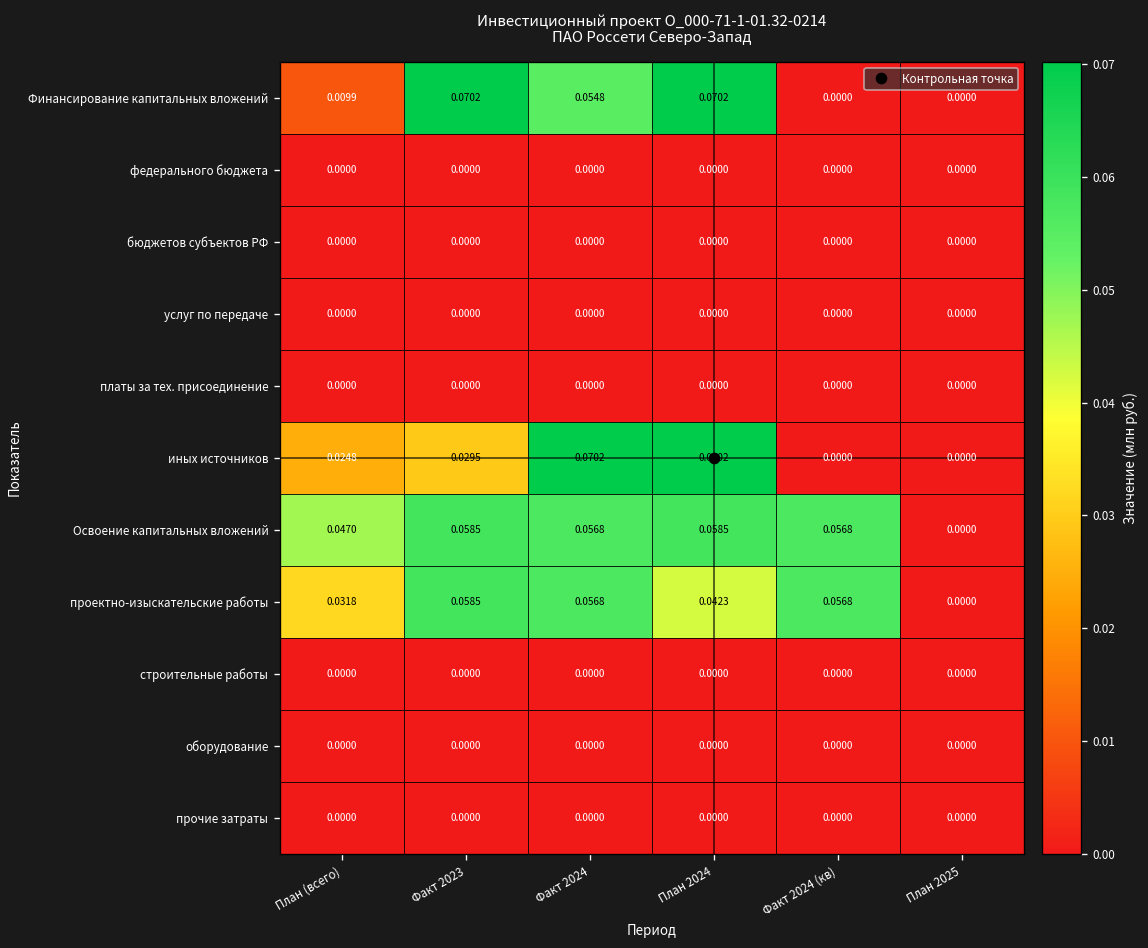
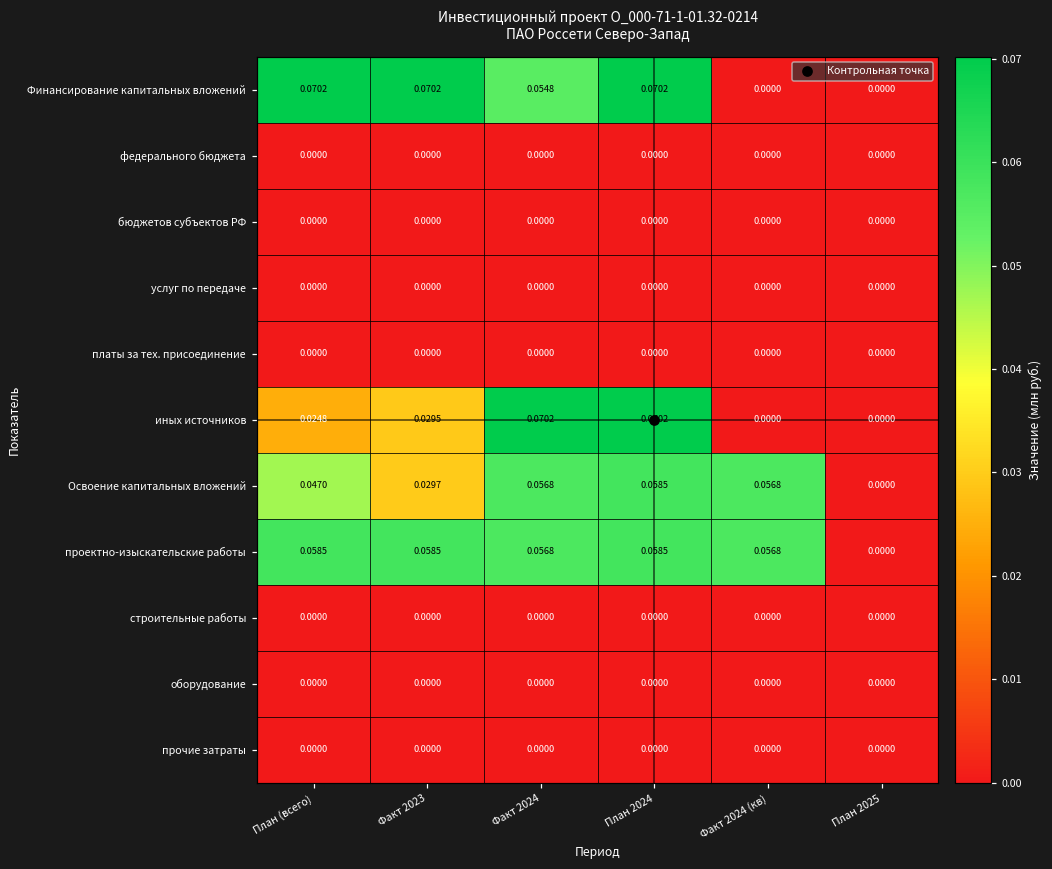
  {
    "Финансирование капитальных вложений": {
-     "План (всего)": 0.0099,
+     "План (всего)": 0.0702,
      "Факт 2023": 0.0702,
      "Факт 2024": 0.0548,
      "План 2024": 0.0702,
      "Факт 2024 (кв)": 0.0000,
      "План 2025": 0.0000
    },
    "федерального бюджета": {
      "План (всего)": 0.0000,
      "Факт 2023": 0.0000,
      "Факт 2024": 0.0000,
      "План 2024": 0.0000,
      "Факт 2024 (кв)": 0.0000,
      "План 2025": 0.0000
    },
    "бюджетов субъектов РФ": {
      "План (всего)": 0.0000,
      "Факт 2023": 0.0000,
      "Факт 2024": 0.0000,
      "План 2024": 0.0000,
      "Факт 2024 (кв)": 0.0000,
      "План 2025": 0.0000
    },
    "услуг по передаче": {
      "План (всего)": 0.0000,
      "Факт 2023": 0.0000,
      "Факт 2024": 0.0000,
      "План 2024": 0.0000,
      "Факт 2024 (кв)": 0.0000,
      "План 2025": 0.0000
    },
    "платы за тех. присоединение": {
      "План (всего)": 0.0000,
      "Факт 2023": 0.0000,
      "Факт 2024": 0.0000,
      "План 2024": 0.0000,
      "Факт 2024 (кв)": 0.0000,
      "План 2025": 0.0000
    },
    "иных источников": {
      "План (всего)": 0.0248,
      "Факт 2023": 0.0295,
      "Факт 2024": 0.0702,
      "Факт 2024 (кв)": 0.0000,
      "План 2025": 0.0000
    },
    "Освоение капитальных вложений": {
      "План (всего)": 0.0470,
-     "Факт 2023": 0.0585,
+     "Факт 2023": 0.0297,
      "Факт 2024": 0.0568,
      "План 2024": 0.0585,
      "Факт 2024 (кв)": 0.0568,
      "План 2025": 0.0000
    },
    "проектно-изыскательские работы": {
-     "План (всего)": 0.0318,
+     "План (всего)": 0.0585,
      "Факт 2023": 0.0585,
      "Факт 2024": 0.0568,
-     "План 2024": 0.0423,
+     "План 2024": 0.0585,
      "Факт 2024 (кв)": 0.0568,
      "План 2025": 0.0000
    },
    "строительные работы": {
      "План (всего)": 0.0000,
      "Факт 2023": 0.0000,
      "Факт 2024": 0.0000,
      "План 2024": 0.0000,
      "Факт 2024 (кв)": 0.0000,
      "План 2025": 0.0000
    },
    "оборудование": {
      "План (всего)": 0.0000,
      "Факт 2023": 0.0000,
      "Факт 2024": 0.0000,
      "План 2024": 0.0000,
      "Факт 2024 (кв)": 0.0000,
      "План 2025": 0.0000
    },
    "прочие затраты": {
      "План (всего)": 0.0000,
      "Факт 2023": 0.0000,
      "Факт 2024": 0.0000,
      "План 2024": 0.0000,
      "Факт 2024 (кв)": 0.0000,
      "План 2025": 0.0000
    }
  }
